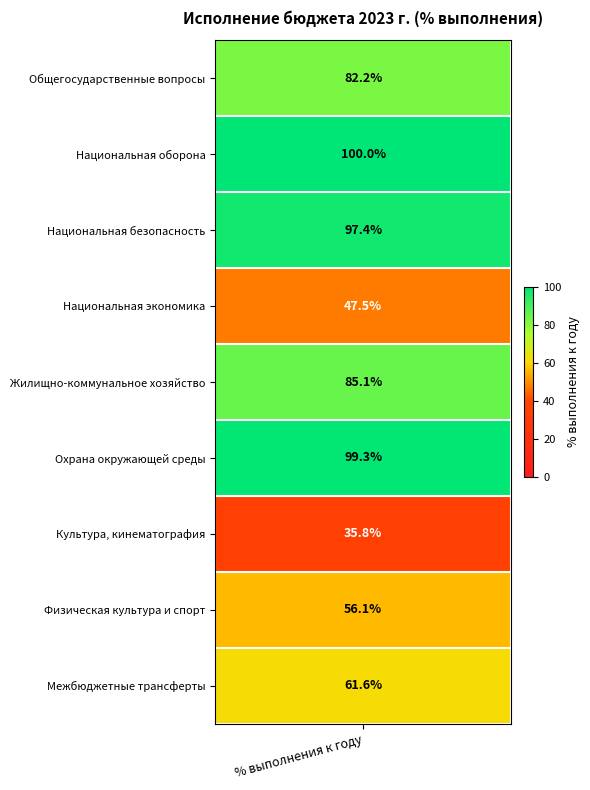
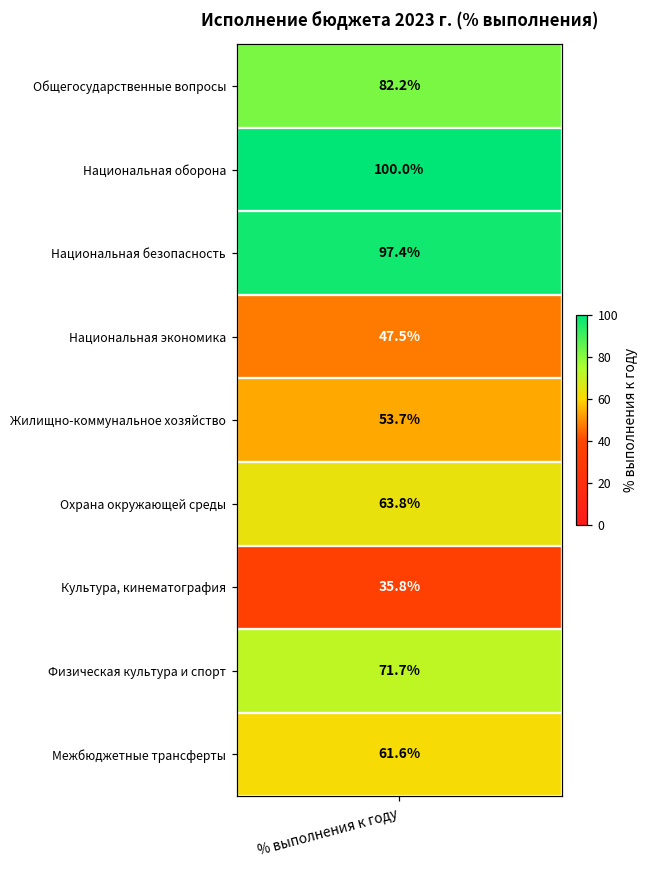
  {
    "Общегосударственные вопросы": {
      "% выполнения к году": "82.2%"
    },
    "Национальная оборона": {
      "% выполнения к году": "100.0%"
    },
    "Национальная безопасность": {
      "% выполнения к году": "97.4%"
    },
    "Национальная экономика": {
      "% выполнения к году": "47.5%"
    },
    "Жилищно-коммунальное хозяйство": {
-     "% выполнения к году": "85.1%"
+     "% выполнения к году": "53.7%"
    },
    "Охрана окружающей среды": {
-     "% выполнения к году": "99.3%"
+     "% выполнения к году": "63.8%"
    },
    "Культура, кинематография": {
      "% выполнения к году": "35.8%"
    },
    "Физическая культура и спорт": {
-     "% выполнения к году": "56.1%"
+     "% выполнения к году": "71.7%"
    },
    "Межбюджетные трансферты": {
      "% выполнения к году": "61.6%"
    }
  }
